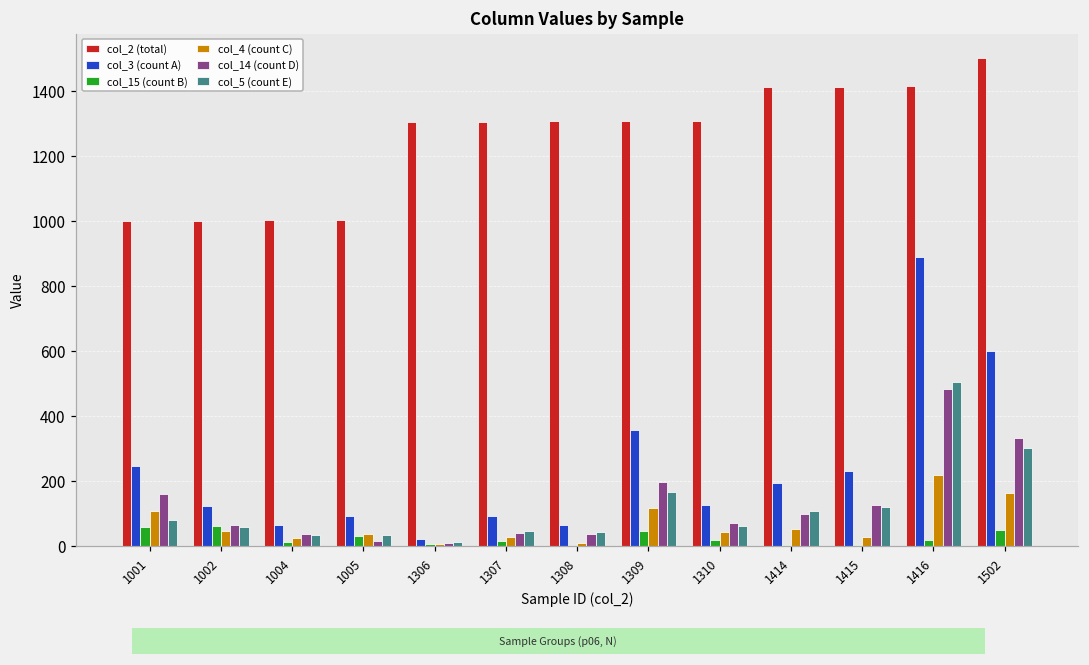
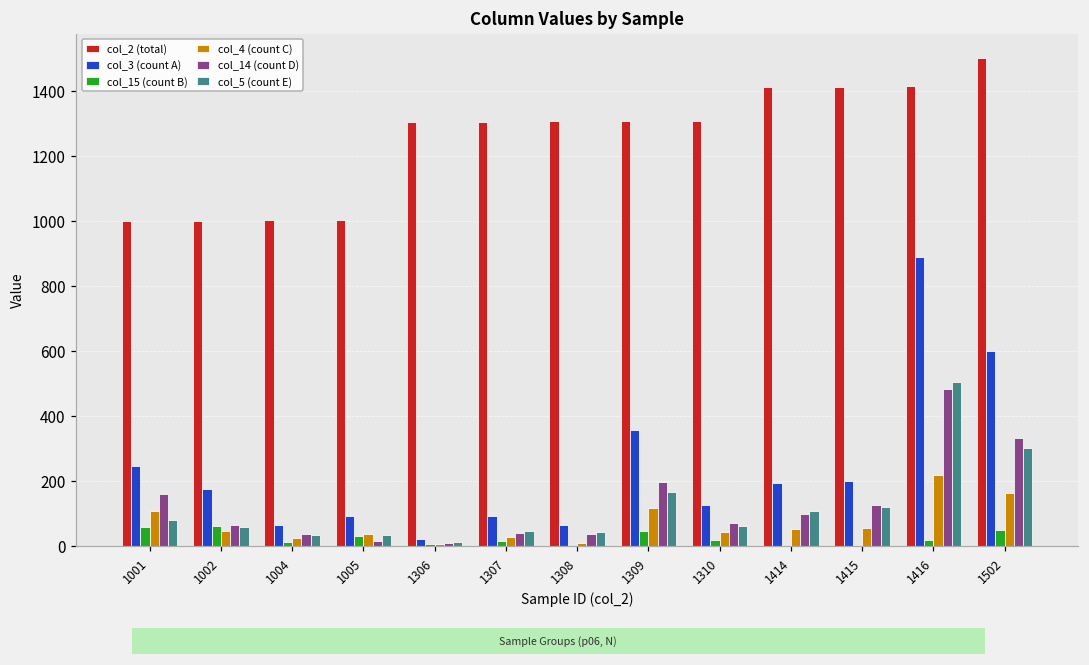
  {
    "col_2 (total)": {
      "1001": 1000,
      "1002": 1000,
      "1004": 1000,
      "1005": 1010,
      "1306": 1310,
      "1307": 1310,
      "1308": 1310,
      "1309": 1310,
      "1310": 1310,
      "1414": 1410,
      "1415": 1420,
      "1416": 1420,
      "1502": 1500
    },
    "col_3 (count A)": {
      "1001": 250,
-     "1002": 120,
+     "1002": 180,
      "1004": 60,
      "1005": 90,
      "1306": 20,
      "1307": 90,
      "1308": 70,
      "1309": 360,
      "1310": 130,
      "1414": 190,
-     "1415": 230,
+     "1415": 200,
      "1416": 890,
      "1502": 600
    },
    "col_15 (count B)": {
      "1001": 60,
      "1002": 60,
      "1004": 10,
      "1005": 30,
      "1307": 20,
      "1309": 50,
      "1310": 20,
      "1416": 20,
      "1502": 50
    },
    "col_4 (count C)": {
      "1001": 110,
      "1002": 50,
      "1004": 30,
      "1005": 40,
      "1307": 30,
      "1308": 10,
      "1309": 120,
      "1310": 40,
      "1414": 50,
-     "1415": 30,
+     "1415": 60,
      "1416": 220,
      "1502": 160
    },
    "col_14 (count D)": {
      "1001": 160,
      "1002": 60,
      "1004": 40,
      "1005": 20,
      "1306": 10,
      "1307": 40,
      "1308": 40,
      "1309": 200,
      "1310": 70,
      "1414": 100,
      "1415": 130,
      "1416": 480,
      "1502": 330
    },
    "col_5 (count E)": {
      "1001": 80,
      "1002": 60,
      "1004": 30,
      "1005": 30,
      "1306": 10,
      "1307": 50,
      "1308": 40,
      "1309": 170,
      "1310": 60,
      "1414": 110,
      "1415": 120,
      "1416": 510,
      "1502": 300
    }
  }
